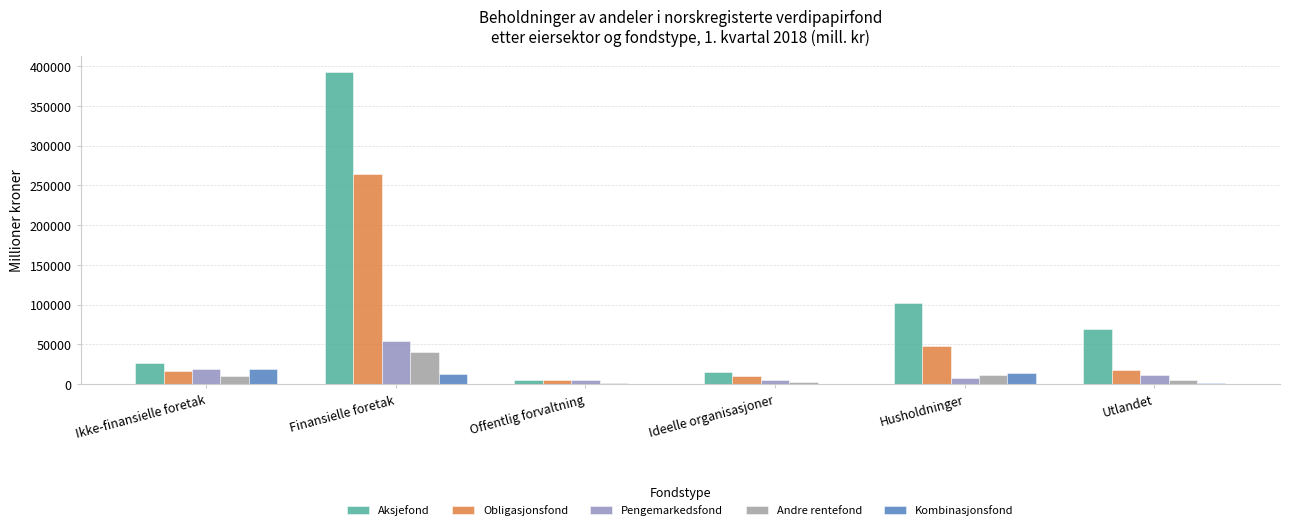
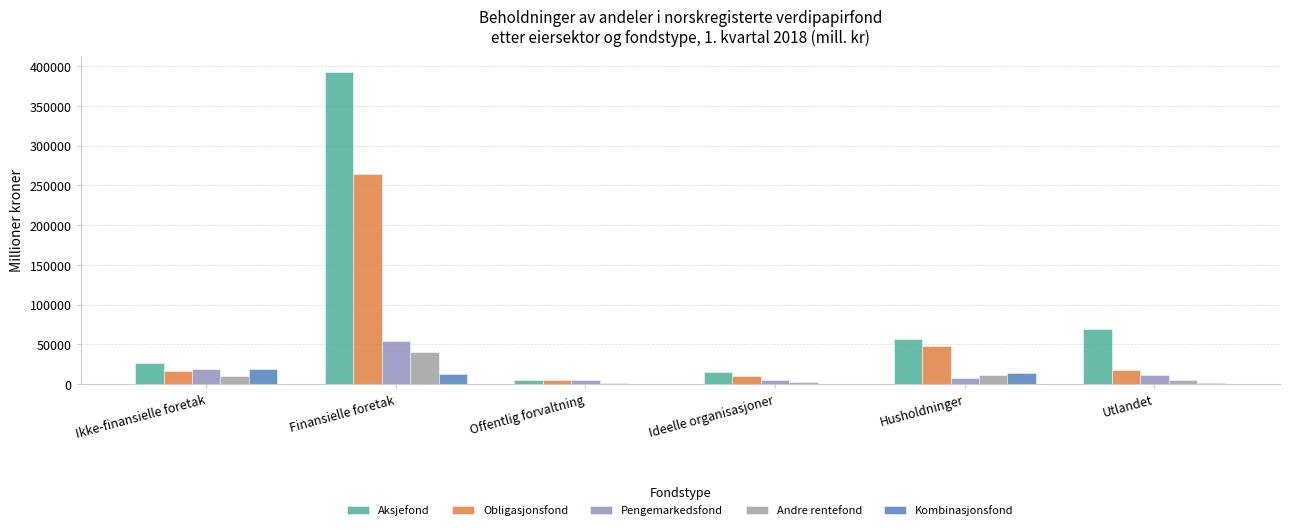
  {
    "Aksjefond": {
      "Ikke-finansielle foretak": 30000,
      "Finansielle foretak": 390000,
      "Offentlig forvaltning": 10000,
      "Ideelle organisasjoner": 10000,
-     "Husholdninger": 100000,
+     "Husholdninger": 60000,
      "Utlandet": 70000
    },
    "Obligasjonsfond": {
      "Ikke-finansielle foretak": 20000,
      "Finansielle foretak": 260000,
      "Offentlig forvaltning": 10000,
      "Ideelle organisasjoner": 10000,
      "Husholdninger": 50000,
      "Utlandet": 20000
    },
    "Kombinasjonsfond": {
      "Ikke-finansielle foretak": 20000,
      "Finansielle foretak": 10000,
      "Husholdninger": 10000
    }
  }
